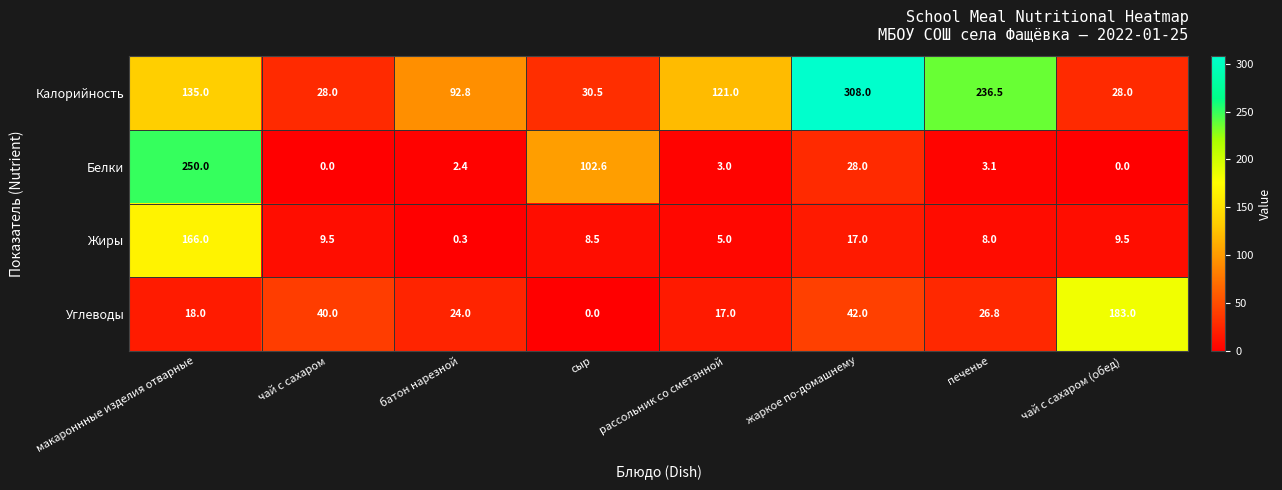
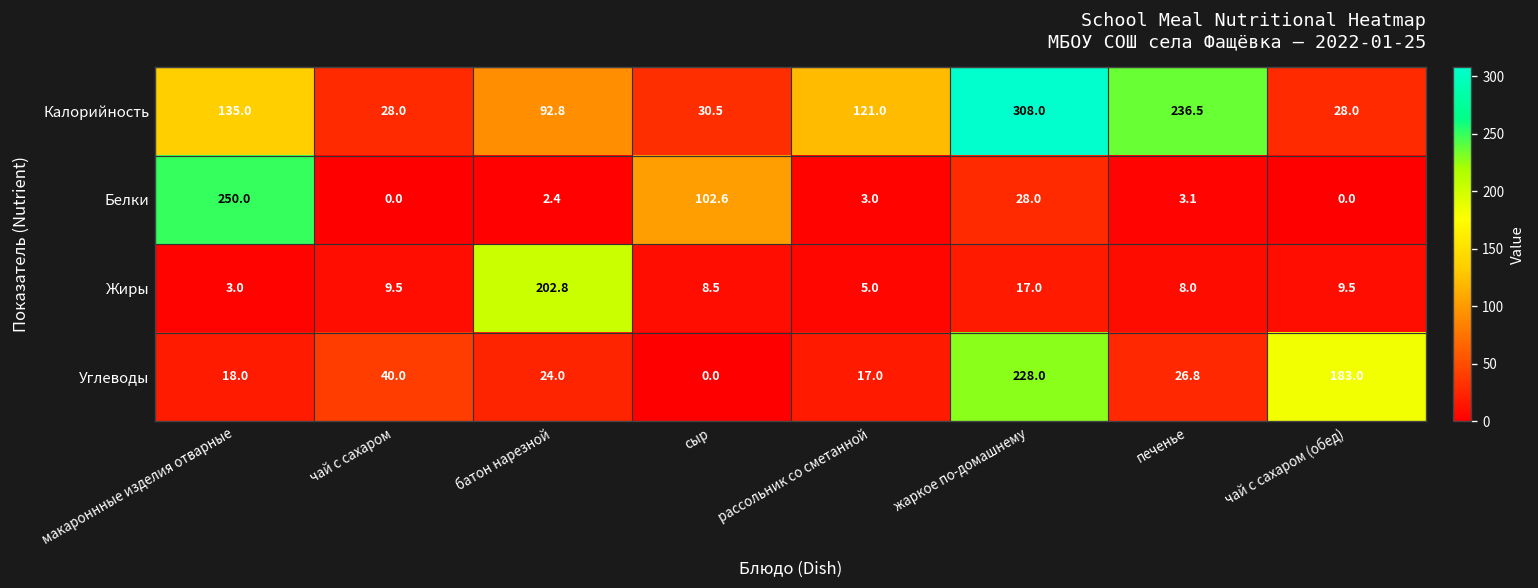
  {
    "Калорийность": {
      "макароннные изделия отварные": 135.0,
      "чай с сахаром": 28.0,
      "батон нарезной": 92.8,
      "сыр": 30.5,
      "рассольник со сметанной": 121.0,
      "жаркое по-домашнему": 308.0,
      "печенье": 236.5,
      "чай с сахаром (обед)": 28.0
    },
    "Белки": {
      "макароннные изделия отварные": 250.0,
      "чай с сахаром": 0.0,
      "батон нарезной": 2.4,
      "сыр": 102.6,
      "рассольник со сметанной": 3.0,
      "жаркое по-домашнему": 28.0,
      "печенье": 3.1,
      "чай с сахаром (обед)": 0.0
    },
    "Жиры": {
-     "макароннные изделия отварные": 166.0,
+     "макароннные изделия отварные": 3.0,
      "чай с сахаром": 9.5,
-     "батон нарезной": 0.3,
+     "батон нарезной": 202.8,
      "сыр": 8.5,
      "рассольник со сметанной": 5.0,
      "жаркое по-домашнему": 17.0,
      "печенье": 8.0,
      "чай с сахаром (обед)": 9.5
    },
    "Углеводы": {
      "макароннные изделия отварные": 18.0,
      "чай с сахаром": 40.0,
      "батон нарезной": 24.0,
      "сыр": 0.0,
      "рассольник со сметанной": 17.0,
-     "жаркое по-домашнему": 42.0,
+     "жаркое по-домашнему": 228.0,
      "печенье": 26.8,
      "чай с сахаром (обед)": 183.0
    }
  }
